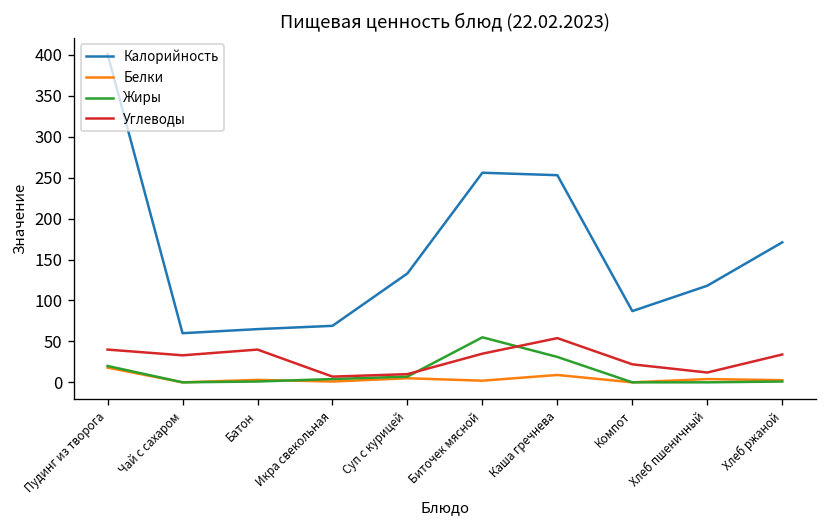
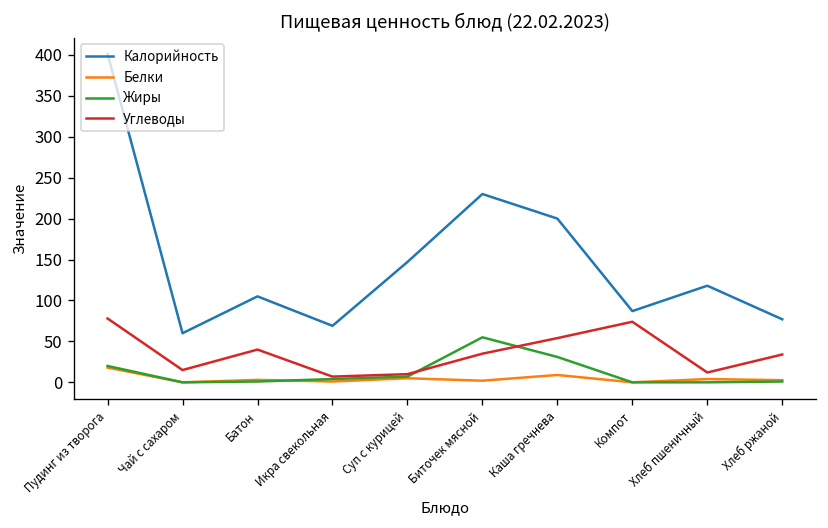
  {
    "Калорийность": {
      "Чай с сахаром": 60,
-     "Батон": 70,
+     "Батон": 110,
      "Икра свекольная": 70,
-     "Суп с курицей": 130,
-     "Биточек мясной": 260,
-     "Каша гречнева": 250,
+     "Суп с курицей": 150,
+     "Биточек мясной": 230,
+     "Каша гречнева": 200,
      "Компот": 90,
      "Хлеб пшеничный": 120,
-     "Хлеб ржаной": 170
+     "Хлеб ржаной": 80
    },
    "Белки": {
      "Биточек мясной": 0,
      "Каша гречнева": 10,
      "Хлеб пшеничный": 0
    },
    "Жиры": {
      "Биточек мясной": 60,
      "Каша гречнева": 30,
      "Хлеб пшеничный": 0
    },
    "Углеводы": {
-     "Пудинг из творога": 40,
-     "Чай с сахаром": 30,
+     "Пудинг из творога": 80,
+     "Чай с сахаром": 20,
      "Батон": 40,
      "Биточек мясной": 40,
      "Каша гречнева": 50,
-     "Компот": 20,
+     "Компот": 70,
      "Хлеб пшеничный": 10,
      "Хлеб ржаной": 30
    }
  }
